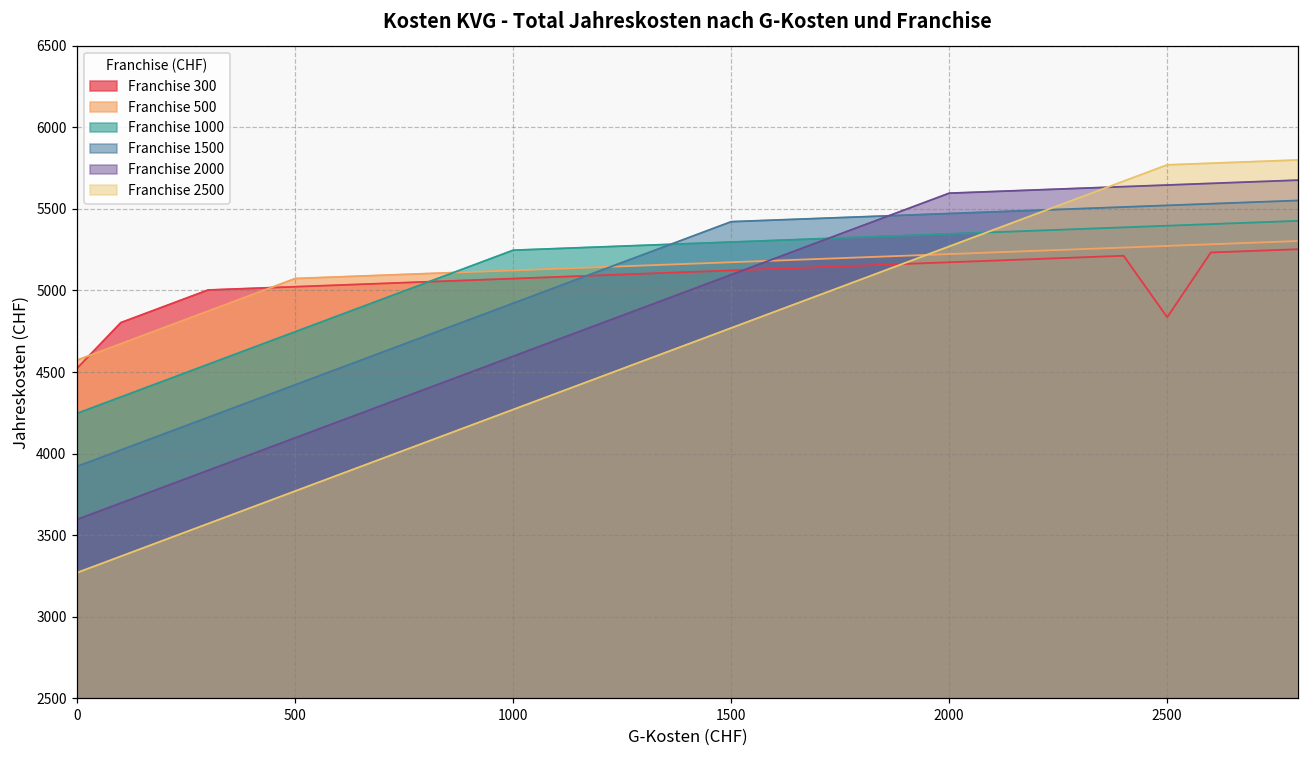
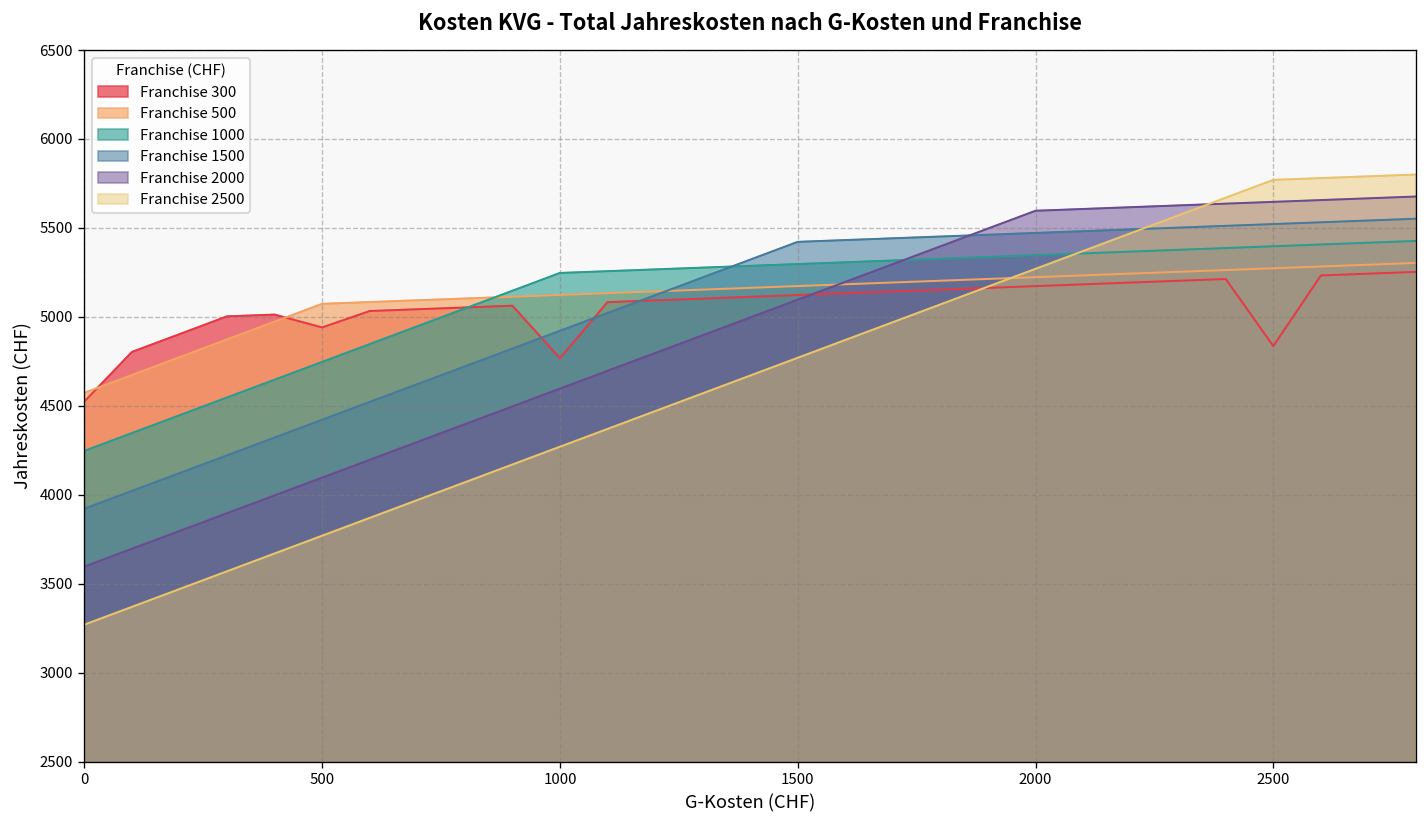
  {
    "Franchise 300": {
      "0": 4520,
-     "500": 5020,
-     "1000": 5070,
+     "500": 4940,
+     "1000": 4770,
      "1500": 5120,
      "2000": 5170,
      "2500": 4840
    }
  }
